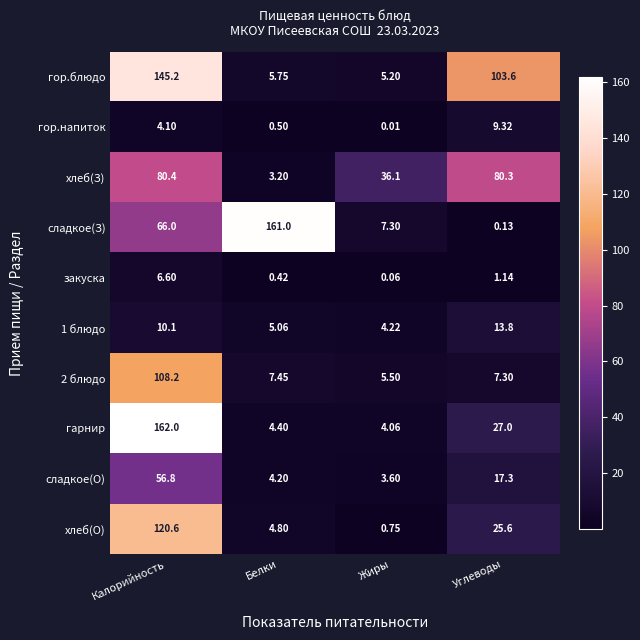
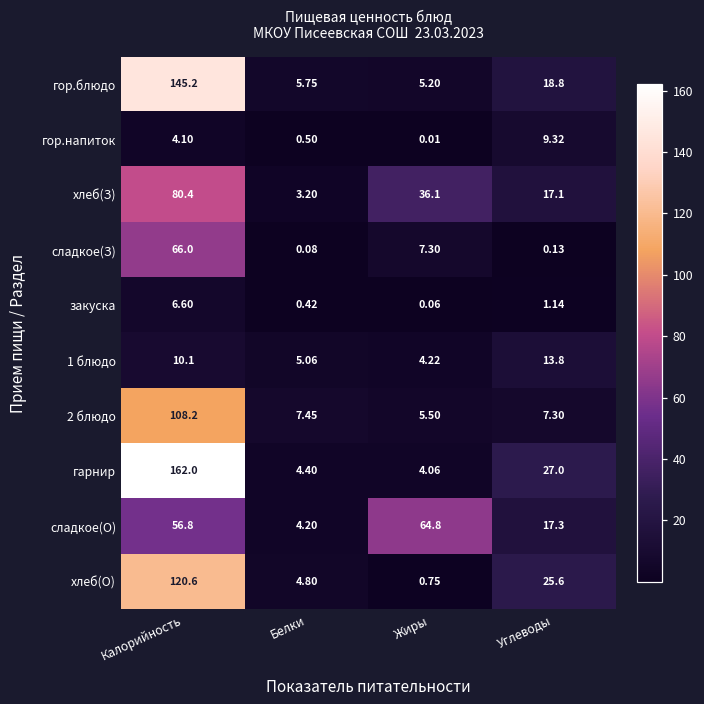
  {
    "гор.блюдо": {
      "Калорийность": 145.2,
      "Белки": 5.75,
      "Жиры": 5.20,
-     "Углеводы": 103.6
+     "Углеводы": 18.8
    },
    "гор.напиток": {
      "Калорийность": 4.10,
      "Белки": 0.50,
      "Жиры": 0.01,
      "Углеводы": 9.32
    },
    "хлеб(З)": {
      "Калорийность": 80.4,
      "Белки": 3.20,
      "Жиры": 36.1,
-     "Углеводы": 80.3
+     "Углеводы": 17.1
    },
    "сладкое(З)": {
      "Калорийность": 66.0,
-     "Белки": 161.0,
+     "Белки": 0.08,
      "Жиры": 7.30,
      "Углеводы": 0.13
    },
    "закуска": {
      "Калорийность": 6.60,
      "Белки": 0.42,
      "Жиры": 0.06,
      "Углеводы": 1.14
    },
    "1 блюдо": {
      "Калорийность": 10.1,
      "Белки": 5.06,
      "Жиры": 4.22,
      "Углеводы": 13.8
    },
    "2 блюдо": {
      "Калорийность": 108.2,
      "Белки": 7.45,
      "Жиры": 5.50,
      "Углеводы": 7.30
    },
    "гарнир": {
      "Калорийность": 162.0,
      "Белки": 4.40,
      "Жиры": 4.06,
      "Углеводы": 27.0
    },
    "сладкое(О)": {
      "Калорийность": 56.8,
      "Белки": 4.20,
-     "Жиры": 3.60,
+     "Жиры": 64.8,
      "Углеводы": 17.3
    },
    "хлеб(О)": {
      "Калорийность": 120.6,
      "Белки": 4.80,
      "Жиры": 0.75,
      "Углеводы": 25.6
    }
  }
